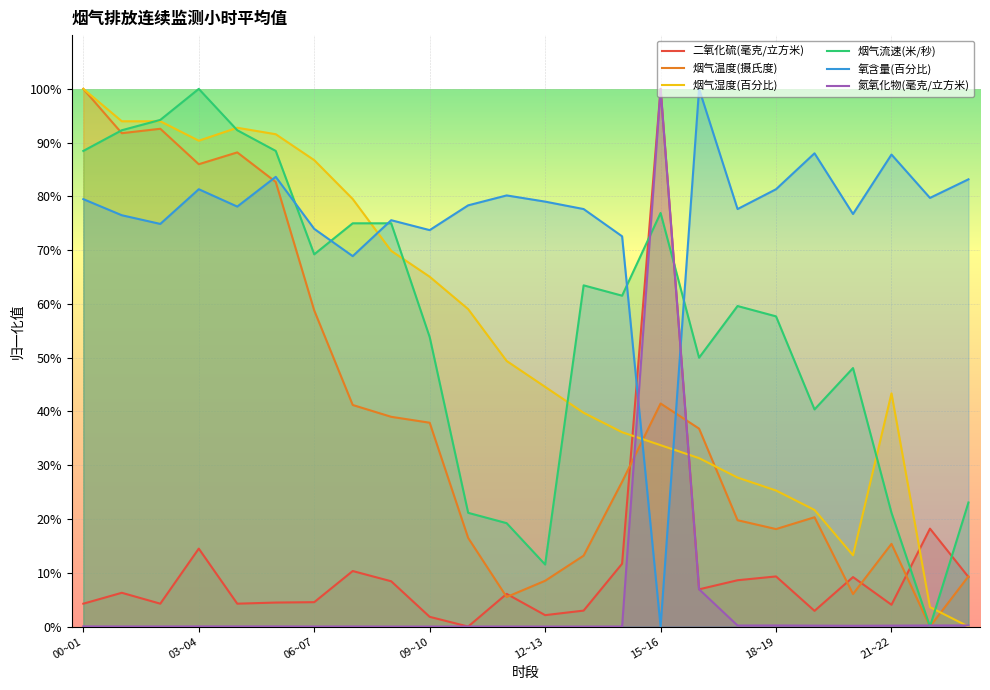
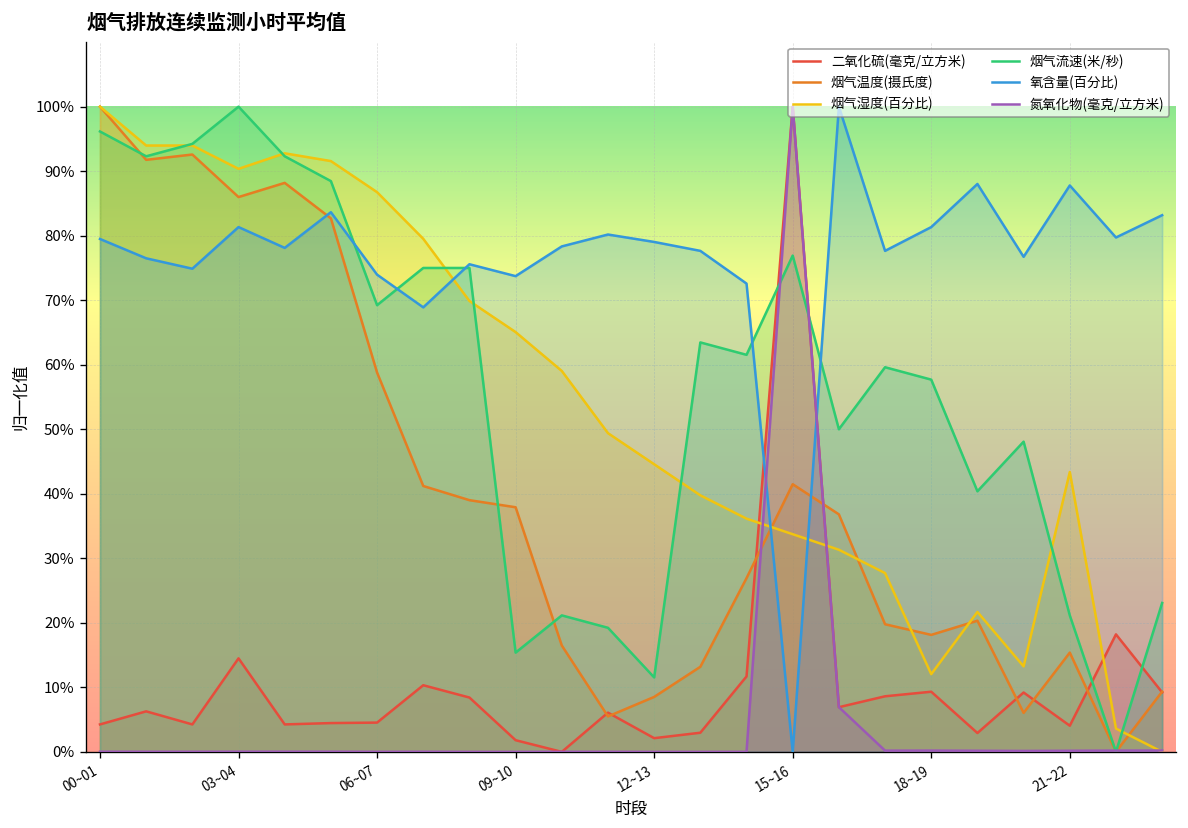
  {
    "烟气湿度(百分比)": {
      "03~04": "90%",
      "06~07": "87%",
      "09~10": "65%",
      "12~13": "45%",
      "15~16": "34%",
-     "18~19": "25%",
+     "18~19": "12%",
      "21~22": "43%"
    },
    "烟气流速(米/秒)": {
-     "00~01": "88%",
+     "00~01": "96%",
      "03~04": "100%",
      "06~07": "69%",
-     "09~10": "54%",
+     "09~10": "15%",
      "12~13": "12%",
      "15~16": "77%",
      "18~19": "58%",
      "21~22": "21%"
    },
    "氧含量(百分比)": {
      "00~01": "79%",
      "03~04": "81%",
      "06~07": "74%",
      "09~10": "74%",
      "12~13": "79%",
      "15~16": "0%",
      "18~19": "81%",
      "21~22": "88%"
    },
    "氮氧化物(毫克/立方米)": {
      "00~01": "0%",
      "03~04": "0%",
      "06~07": "0%",
      "09~10": "0%",
      "12~13": "0%",
      "18~19": "0%",
      "21~22": "0%"
    }
  }
